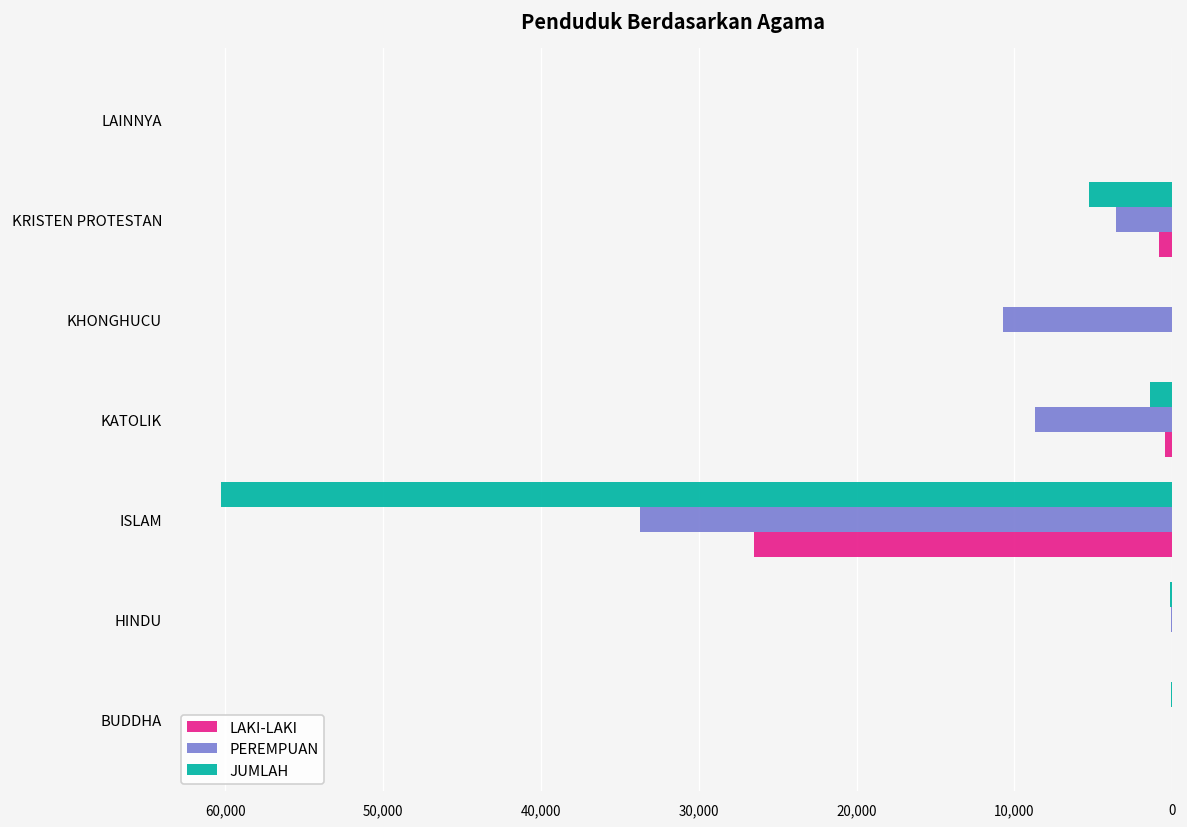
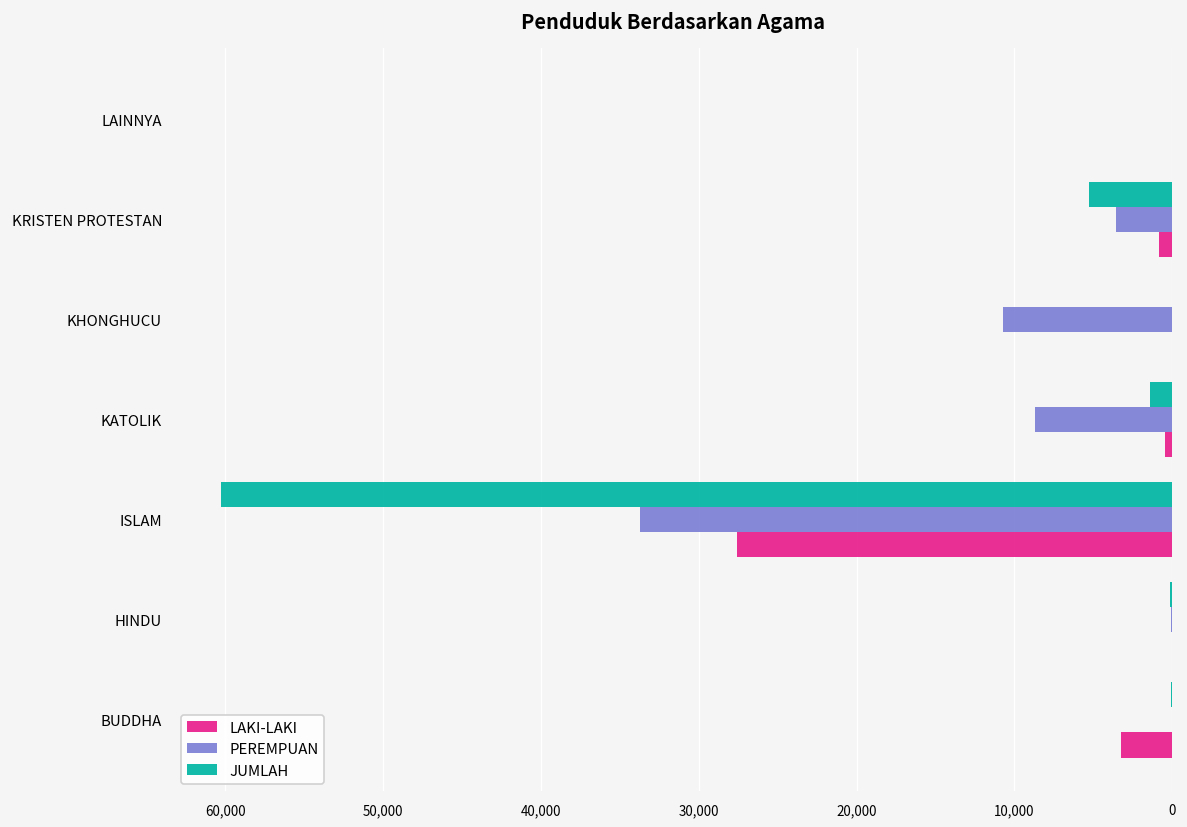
  {
    "LAKI-LAKI": {
      "KRISTEN PROTESTAN": "800",
      "KATOLIK": "500",
-     "ISLAM": "26,500",
-     "BUDDHA": "0"
+     "ISLAM": "27,500",
+     "BUDDHA": "3,300"
    },
    "PEREMPUAN": {
      "LAINNYA": "0",
      "KRISTEN PROTESTAN": "3,600",
      "KHONGHUCU": "10,700",
      "KATOLIK": "8,700",
      "ISLAM": "33,700"
    },
    "JUMLAH": {
      "KRISTEN PROTESTAN": "5,300",
      "KATOLIK": "1,400",
      "ISLAM": "60,300"
    }
  }
